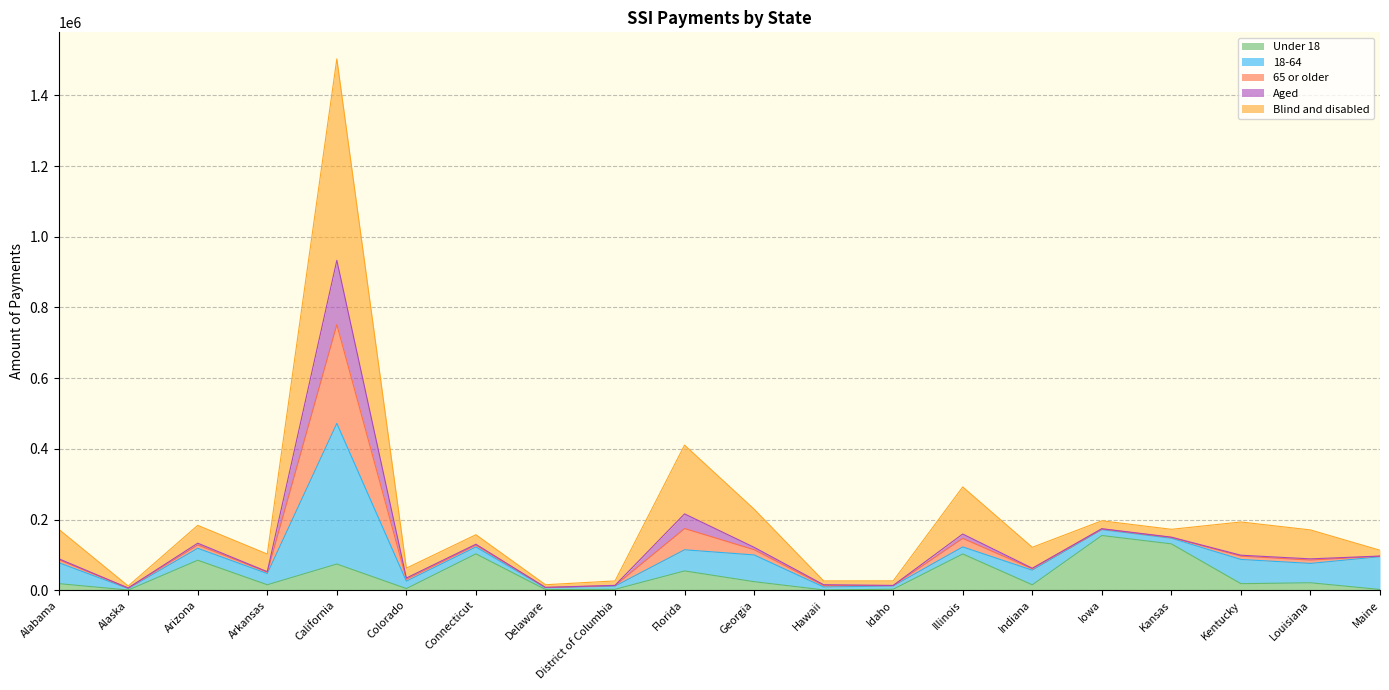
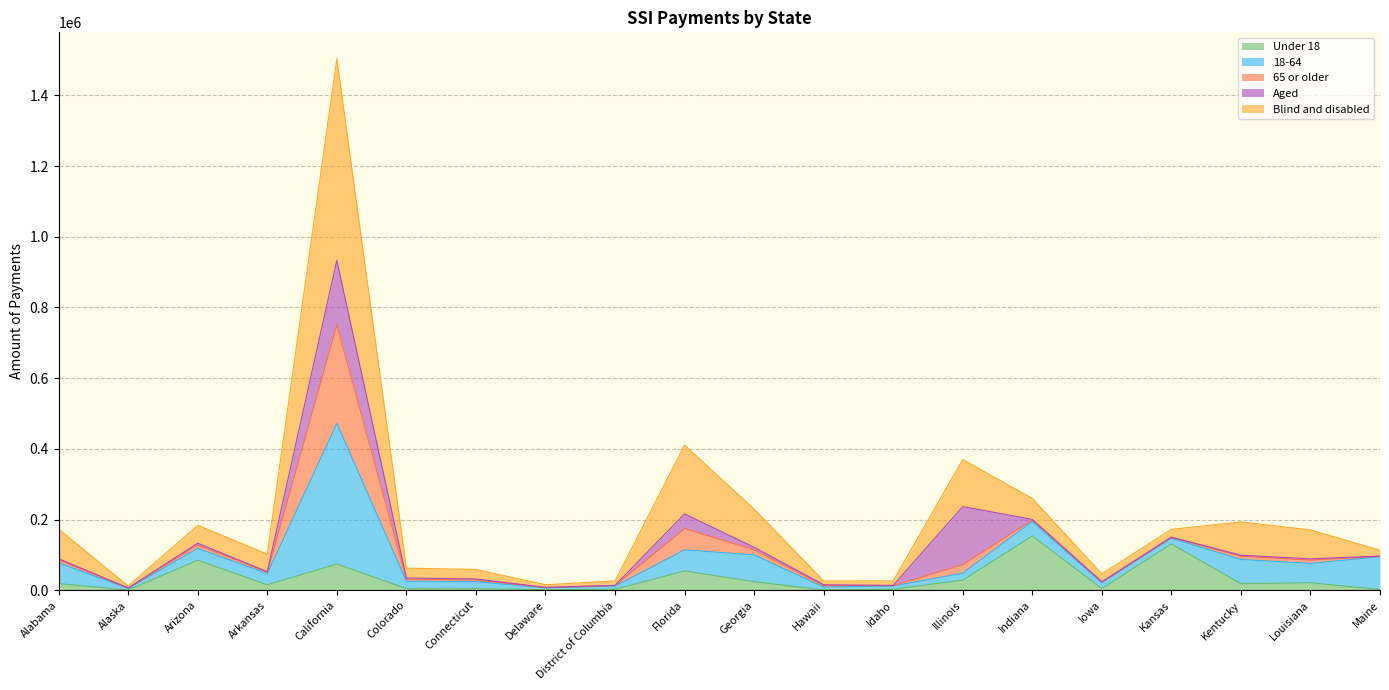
  {
    "Under 18": {
      "Alabama": 20000,
      "Arizona": 80000,
      "Arkansas": 20000,
      "California": 70000,
      "Colorado": 0,
-     "Connecticut": 100000,
+     "Connecticut": 0,
      "District of Columbia": 0,
      "Florida": 50000,
      "Georgia": 20000,
      "Hawaii": 0,
      "Idaho": 0,
-     "Illinois": 100000,
-     "Indiana": 20000,
-     "Iowa": 150000,
+     "Illinois": 30000,
+     "Indiana": 150000,
+     "Iowa": 0,
      "Kansas": 130000,
      "Kentucky": 20000,
      "Louisiana": 20000,
      "Maine": 0
    },
    "18-64": {
      "Alabama": 60000,
      "Arizona": 30000,
      "California": 400000,
      "Florida": 60000,
      "Georgia": 80000,
      "Illinois": 20000,
      "Kentucky": 70000,
      "Louisiana": 50000
    },
    "Aged": {
      "California": 180000,
      "Florida": 40000,
-     "Illinois": 10000
+     "Illinois": 160000
    }
  }
